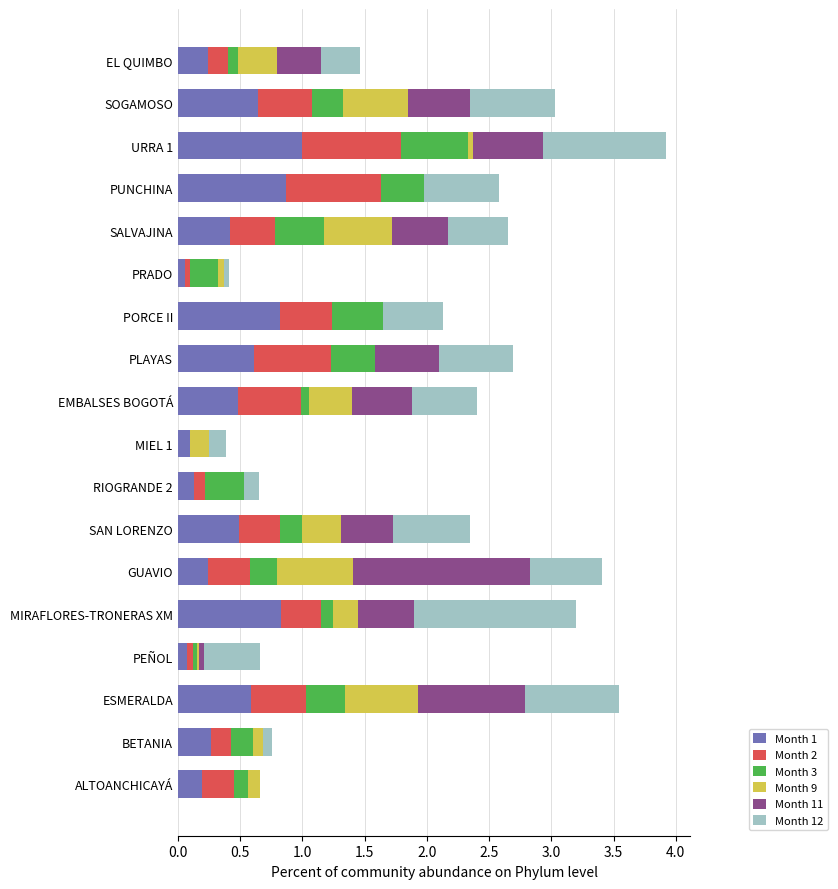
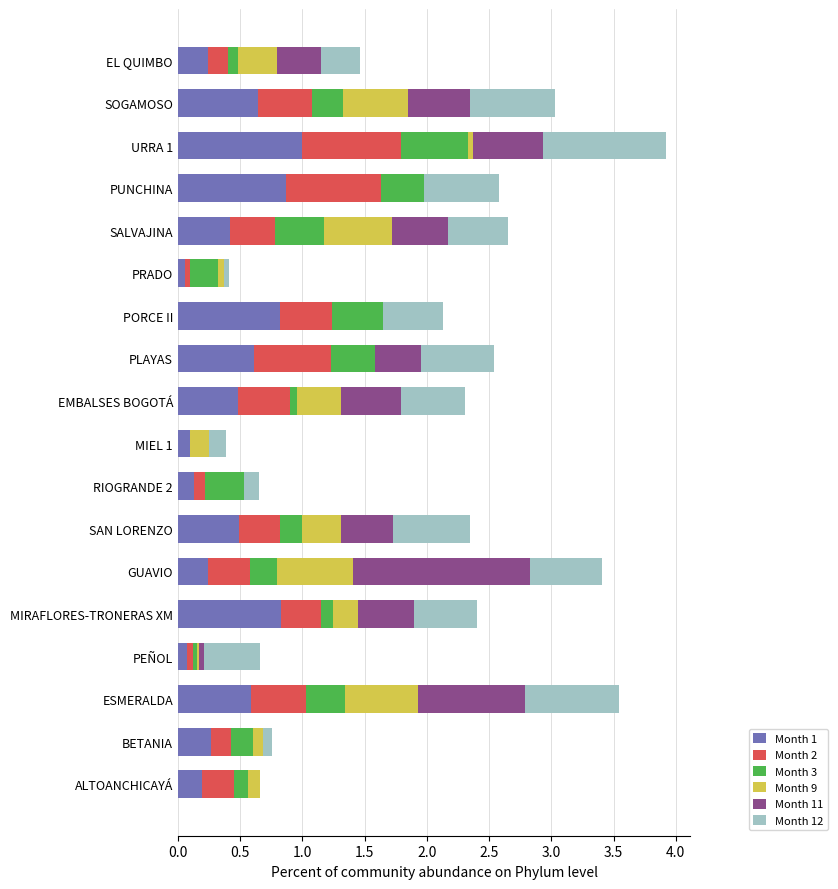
  {
    "Month 1": {
      "EL QUIMBO": 0.24,
      "SOGAMOSO": 0.64,
      "URRA 1": 1.00,
      "PUNCHINA": 0.87,
      "SALVAJINA": 0.42,
      "PRADO": 0.06,
      "PORCE II": 0.82,
      "PLAYAS": 0.61,
      "EMBALSES BOGOTÁ": 0.48,
      "MIEL 1": 0.10,
      "RIOGRANDE 2": 0.13,
      "SAN LORENZO": 0.49,
      "GUAVIO": 0.24,
      "MIRAFLORES-TRONERAS XM": 0.83,
      "PEÑOL": 0.07,
      "ESMERALDA": 0.59,
      "BETANIA": 0.27,
      "ALTOANCHICAYÁ": 0.19
    },
    "Month 2": {
      "EL QUIMBO": 0.16,
      "SOGAMOSO": 0.44,
      "URRA 1": 0.79,
      "PUNCHINA": 0.76,
      "SALVAJINA": 0.36,
      "PRADO": 0.04,
      "PORCE II": 0.42,
      "PLAYAS": 0.62,
-     "EMBALSES BOGOTÁ": 0.51,
+     "EMBALSES BOGOTÁ": 0.42,
      "MIEL 1": 0.00,
      "RIOGRANDE 2": 0.09,
      "SAN LORENZO": 0.33,
      "GUAVIO": 0.34,
      "MIRAFLORES-TRONERAS XM": 0.32,
      "PEÑOL": 0.05,
      "ESMERALDA": 0.44,
      "BETANIA": 0.16,
      "ALTOANCHICAYÁ": 0.26
    },
    "Month 3": {
      "EL QUIMBO": 0.08,
      "SOGAMOSO": 0.25,
      "URRA 1": 0.54,
      "PUNCHINA": 0.35,
      "SALVAJINA": 0.39,
      "PRADO": 0.22,
      "PORCE II": 0.41,
      "PLAYAS": 0.35,
      "EMBALSES BOGOTÁ": 0.06,
      "MIEL 1": 0.00,
      "RIOGRANDE 2": 0.31,
      "SAN LORENZO": 0.18,
      "GUAVIO": 0.22,
      "MIRAFLORES-TRONERAS XM": 0.10,
      "PEÑOL": 0.03,
      "ESMERALDA": 0.31,
      "BETANIA": 0.17,
      "ALTOANCHICAYÁ": 0.11
    },
    "Month 9": {
      "EL QUIMBO": 0.32,
      "SOGAMOSO": 0.52,
      "URRA 1": 0.04,
      "PUNCHINA": 0.00,
      "SALVAJINA": 0.55,
      "PRADO": 0.05,
      "PORCE II": 0.00,
      "PLAYAS": 0.00,
      "EMBALSES BOGOTÁ": 0.35,
      "MIEL 1": 0.15,
      "RIOGRANDE 2": 0.00,
      "SAN LORENZO": 0.31,
      "GUAVIO": 0.61,
      "MIRAFLORES-TRONERAS XM": 0.20,
      "ESMERALDA": 0.59,
      "BETANIA": 0.08,
      "ALTOANCHICAYÁ": 0.10
    },
    "Month 11": {
      "EL QUIMBO": 0.35,
      "SOGAMOSO": 0.50,
      "URRA 1": 0.56,
      "PUNCHINA": 0.00,
      "SALVAJINA": 0.45,
      "PRADO": 0.00,
      "PORCE II": 0.00,
-     "PLAYAS": 0.52,
+     "PLAYAS": 0.37,
      "EMBALSES BOGOTÁ": 0.48,
      "MIEL 1": 0.00,
      "RIOGRANDE 2": 0.00,
      "SAN LORENZO": 0.42,
      "GUAVIO": 1.42,
      "MIRAFLORES-TRONERAS XM": 0.45,
      "PEÑOL": 0.04,
      "ESMERALDA": 0.86,
      "BETANIA": 0.00,
      "ALTOANCHICAYÁ": 0.00
    },
    "Month 12": {
      "EL QUIMBO": 0.3,
      "SOGAMOSO": 0.7,
      "URRA 1": 1.0,
      "PUNCHINA": 0.6,
      "SALVAJINA": 0.5,
      "PRADO": 0.04,
      "PORCE II": 0.5,
      "PLAYAS": 0.6,
      "EMBALSES BOGOTÁ": 0.5,
      "MIEL 1": 0.14,
      "RIOGRANDE 2": 0.1,
      "SAN LORENZO": 0.6,
      "GUAVIO": 0.6,
-     "MIRAFLORES-TRONERAS XM": 1.3,
+     "MIRAFLORES-TRONERAS XM": 0.5,
      "PEÑOL": 0.45,
      "ESMERALDA": 0.75,
      "BETANIA": 0.1,
      "ALTOANCHICAYÁ": 0.0
    }
  }
